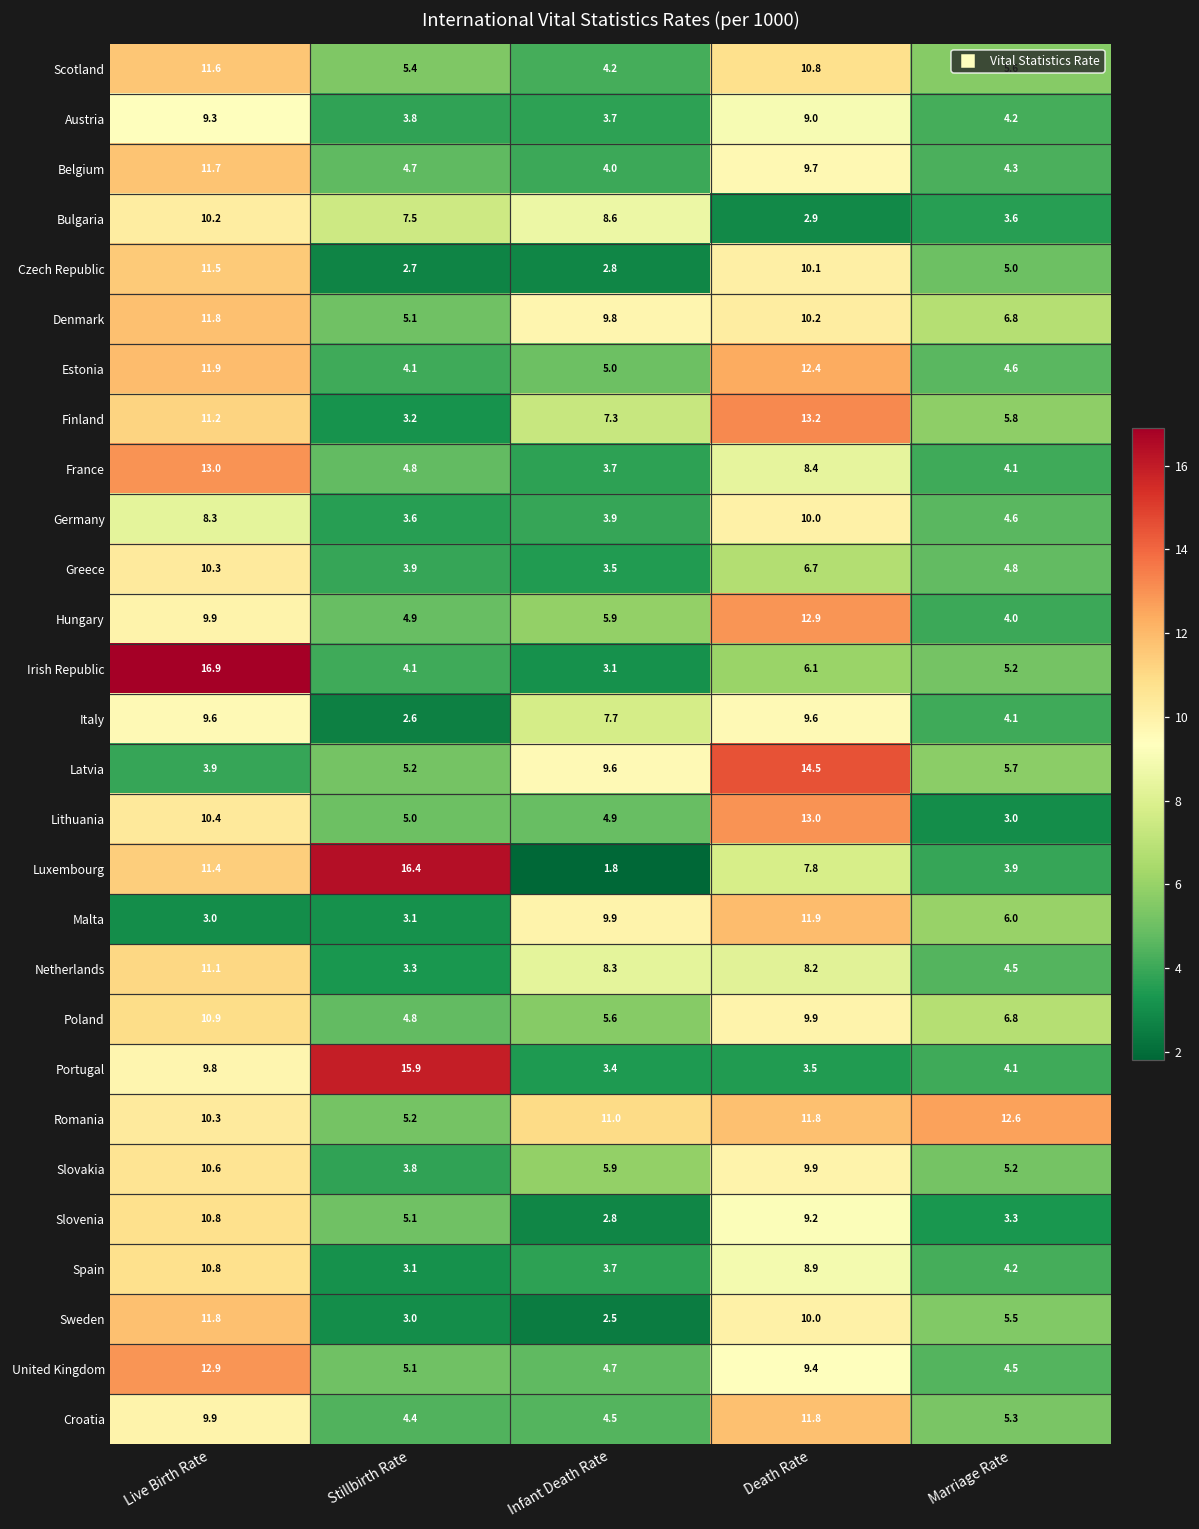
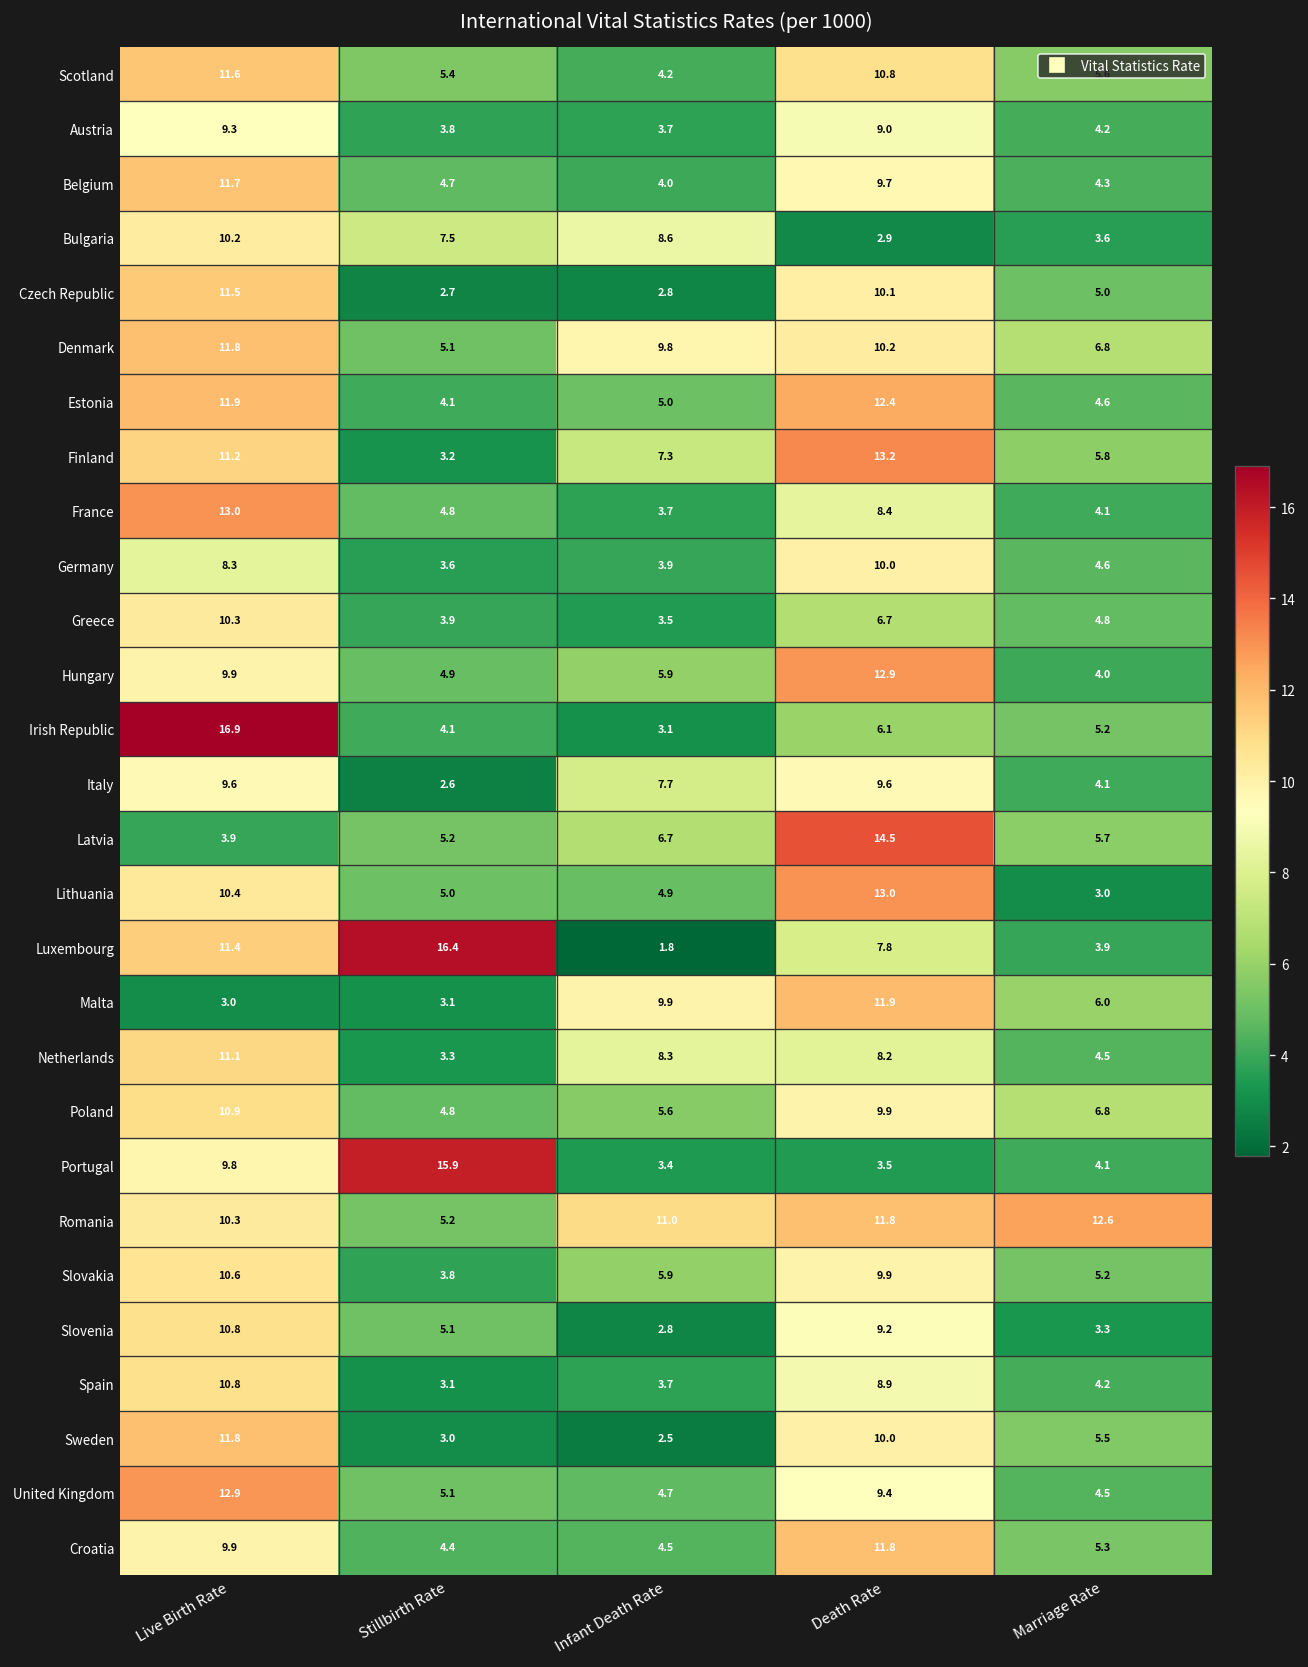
  {
    "Scotland": {
      "Live Birth Rate": 11.6,
      "Stillbirth Rate": 5.4,
      "Infant Death Rate": 4.2,
      "Death Rate": 10.8
    },
    "Austria": {
      "Live Birth Rate": 9.3,
      "Stillbirth Rate": 3.8,
      "Infant Death Rate": 3.7,
      "Death Rate": 9.0,
      "Marriage Rate": 4.2
    },
    "Belgium": {
      "Live Birth Rate": 11.7,
      "Stillbirth Rate": 4.7,
      "Infant Death Rate": 4.0,
      "Death Rate": 9.7,
      "Marriage Rate": 4.3
    },
    "Bulgaria": {
      "Live Birth Rate": 10.2,
      "Stillbirth Rate": 7.5,
      "Infant Death Rate": 8.6,
      "Death Rate": 2.9,
      "Marriage Rate": 3.6
    },
    "Czech Republic": {
      "Live Birth Rate": 11.5,
      "Stillbirth Rate": 2.7,
      "Infant Death Rate": 2.8,
      "Death Rate": 10.1,
      "Marriage Rate": 5.0
    },
    "Denmark": {
      "Live Birth Rate": 11.8,
      "Stillbirth Rate": 5.1,
      "Infant Death Rate": 9.8,
      "Death Rate": 10.2,
      "Marriage Rate": 6.8
    },
    "Estonia": {
      "Live Birth Rate": 11.9,
      "Stillbirth Rate": 4.1,
      "Infant Death Rate": 5.0,
      "Death Rate": 12.4,
      "Marriage Rate": 4.6
    },
    "Finland": {
      "Live Birth Rate": 11.2,
      "Stillbirth Rate": 3.2,
      "Infant Death Rate": 7.3,
      "Death Rate": 13.2,
      "Marriage Rate": 5.8
    },
    "France": {
      "Live Birth Rate": 13.0,
      "Stillbirth Rate": 4.8,
      "Infant Death Rate": 3.7,
      "Death Rate": 8.4,
      "Marriage Rate": 4.1
    },
    "Germany": {
      "Live Birth Rate": 8.3,
      "Stillbirth Rate": 3.6,
      "Infant Death Rate": 3.9,
      "Death Rate": 10.0,
      "Marriage Rate": 4.6
    },
    "Greece": {
      "Live Birth Rate": 10.3,
      "Stillbirth Rate": 3.9,
      "Infant Death Rate": 3.5,
      "Death Rate": 6.7,
      "Marriage Rate": 4.8
    },
    "Hungary": {
      "Live Birth Rate": 9.9,
      "Stillbirth Rate": 4.9,
      "Infant Death Rate": 5.9,
      "Death Rate": 12.9,
      "Marriage Rate": 4.0
    },
    "Irish Republic": {
      "Live Birth Rate": 16.9,
      "Stillbirth Rate": 4.1,
      "Infant Death Rate": 3.1,
      "Death Rate": 6.1,
      "Marriage Rate": 5.2
    },
    "Italy": {
      "Live Birth Rate": 9.6,
      "Stillbirth Rate": 2.6,
      "Infant Death Rate": 7.7,
      "Death Rate": 9.6,
      "Marriage Rate": 4.1
    },
    "Latvia": {
      "Live Birth Rate": 3.9,
      "Stillbirth Rate": 5.2,
-     "Infant Death Rate": 9.6,
+     "Infant Death Rate": 6.7,
      "Death Rate": 14.5,
      "Marriage Rate": 5.7
    },
    "Lithuania": {
      "Live Birth Rate": 10.4,
      "Stillbirth Rate": 5.0,
      "Infant Death Rate": 4.9,
      "Death Rate": 13.0,
      "Marriage Rate": 3.0
    },
    "Luxembourg": {
      "Live Birth Rate": 11.4,
      "Stillbirth Rate": 16.4,
      "Infant Death Rate": 1.8,
      "Death Rate": 7.8,
      "Marriage Rate": 3.9
    },
    "Malta": {
      "Live Birth Rate": 3.0,
      "Stillbirth Rate": 3.1,
      "Infant Death Rate": 9.9,
      "Death Rate": 11.9,
      "Marriage Rate": 6.0
    },
    "Netherlands": {
      "Live Birth Rate": 11.1,
      "Stillbirth Rate": 3.3,
      "Infant Death Rate": 8.3,
      "Death Rate": 8.2,
      "Marriage Rate": 4.5
    },
    "Poland": {
      "Live Birth Rate": 10.9,
      "Stillbirth Rate": 4.8,
      "Infant Death Rate": 5.6,
      "Death Rate": 9.9,
      "Marriage Rate": 6.8
    },
    "Portugal": {
      "Live Birth Rate": 9.8,
      "Stillbirth Rate": 15.9,
      "Infant Death Rate": 3.4,
      "Death Rate": 3.5,
      "Marriage Rate": 4.1
    },
    "Romania": {
      "Live Birth Rate": 10.3,
      "Stillbirth Rate": 5.2,
      "Infant Death Rate": 11.0,
      "Death Rate": 11.8,
      "Marriage Rate": 12.6
    },
    "Slovakia": {
      "Live Birth Rate": 10.6,
      "Stillbirth Rate": 3.8,
      "Infant Death Rate": 5.9,
      "Death Rate": 9.9,
      "Marriage Rate": 5.2
    },
    "Slovenia": {
      "Live Birth Rate": 10.8,
      "Stillbirth Rate": 5.1,
      "Infant Death Rate": 2.8,
      "Death Rate": 9.2,
      "Marriage Rate": 3.3
    },
    "Spain": {
      "Live Birth Rate": 10.8,
      "Stillbirth Rate": 3.1,
      "Infant Death Rate": 3.7,
      "Death Rate": 8.9,
      "Marriage Rate": 4.2
    },
    "Sweden": {
      "Live Birth Rate": 11.8,
      "Stillbirth Rate": 3.0,
      "Infant Death Rate": 2.5,
      "Death Rate": 10.0,
      "Marriage Rate": 5.5
    },
    "United Kingdom": {
      "Live Birth Rate": 12.9,
      "Stillbirth Rate": 5.1,
      "Infant Death Rate": 4.7,
      "Death Rate": 9.4,
      "Marriage Rate": 4.5
    },
    "Croatia": {
      "Live Birth Rate": 9.9,
      "Stillbirth Rate": 4.4,
      "Infant Death Rate": 4.5,
      "Death Rate": 11.8,
      "Marriage Rate": 5.3
    }
  }
